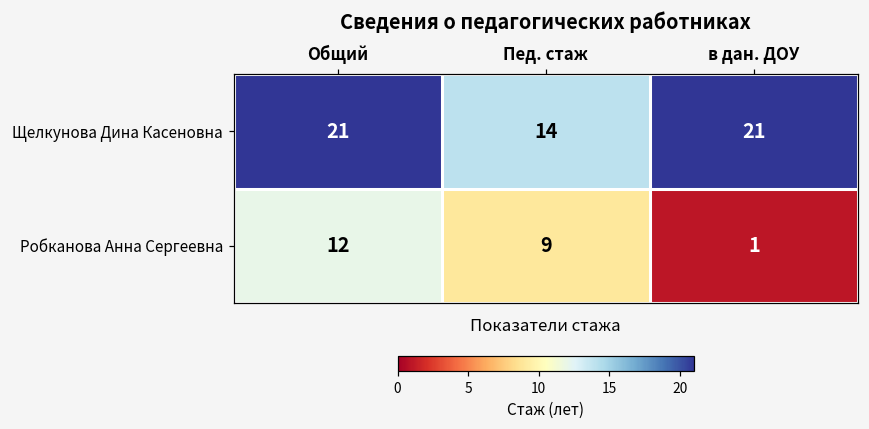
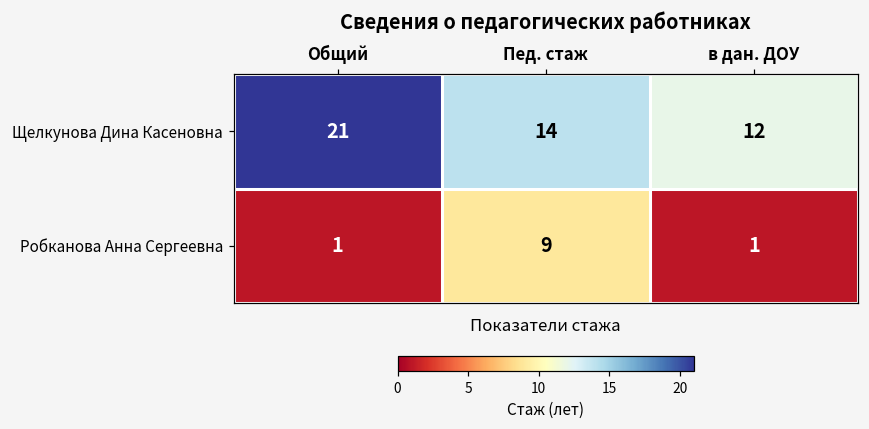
  {
    "Щелкунова Дина Касеновна": {
      "Общий": 21,
      "Пед. стаж": 14,
-     "в дан. ДОУ": 21
+     "в дан. ДОУ": 12
    },
    "Робканова Анна Сергеевна": {
-     "Общий": 12,
+     "Общий": 1,
      "Пед. стаж": 9,
      "в дан. ДОУ": 1
    }
  }
